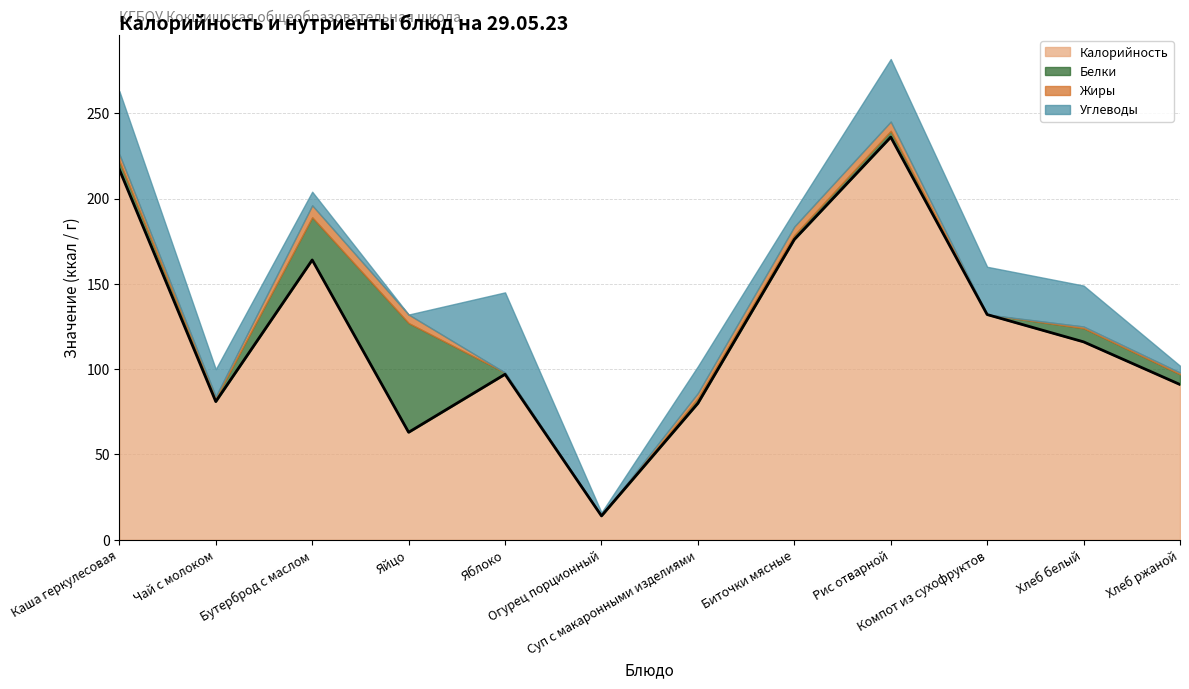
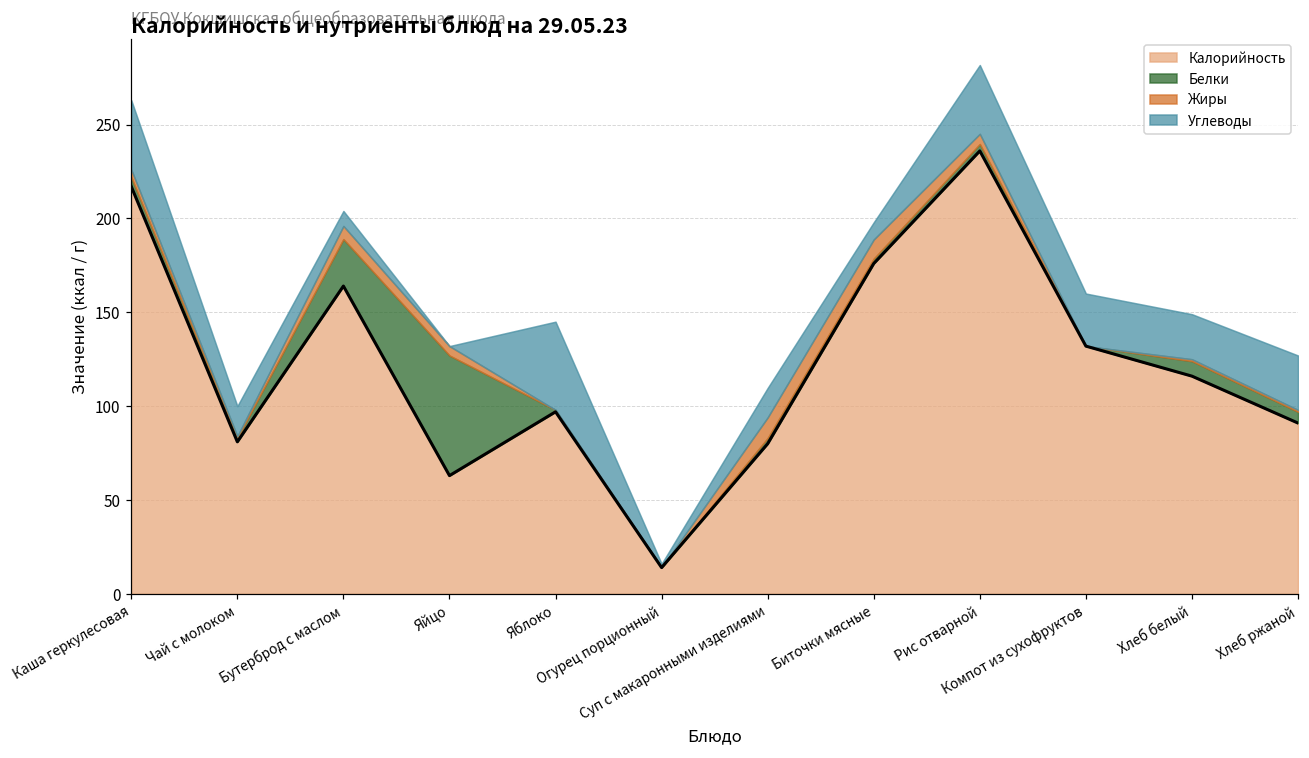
  {
    "Калорийность": {
      "Каша геркулесовая": 217,
      "Чай с молоком": 81,
      "Бутерброд с маслом": 164,
      "Яйцо": 63,
      "Суп с макаронными изделиями": 80,
      "Биточки мясные": 176,
      "Рис отварной": 236,
      "Хлеб белый": 116,
      "Хлеб ржаной": 91
    },
    "Белки": {
      "Каша геркулесовая": 5,
      "Бутерброд с маслом": 25,
      "Яйцо": 64,
      "Суп с макаронными изделиями": 3,
      "Биточки мясные": 3,
      "Рис отварной": 4
    },
    "Жиры": {
      "Каша геркулесовая": 4,
      "Бутерброд с маслом": 7,
-     "Суп с макаронными изделиями": 3,
-     "Биточки мясные": 5,
+     "Суп с макаронными изделиями": 11,
+     "Биточки мясные": 10,
      "Рис отварной": 5
    },
    "Углеводы": {
      "Каша геркулесовая": 37,
      "Чай с молоком": 16,
      "Бутерброд с маслом": 8,
      "Яблоко": 47,
      "Огурец порционный": 2,
      "Суп с макаронными изделиями": 16,
      "Биточки мясные": 9,
      "Рис отварной": 37,
      "Компот из сухофруктов": 28,
      "Хлеб белый": 24,
-     "Хлеб ржаной": 4
+     "Хлеб ржаной": 29
    }
  }
